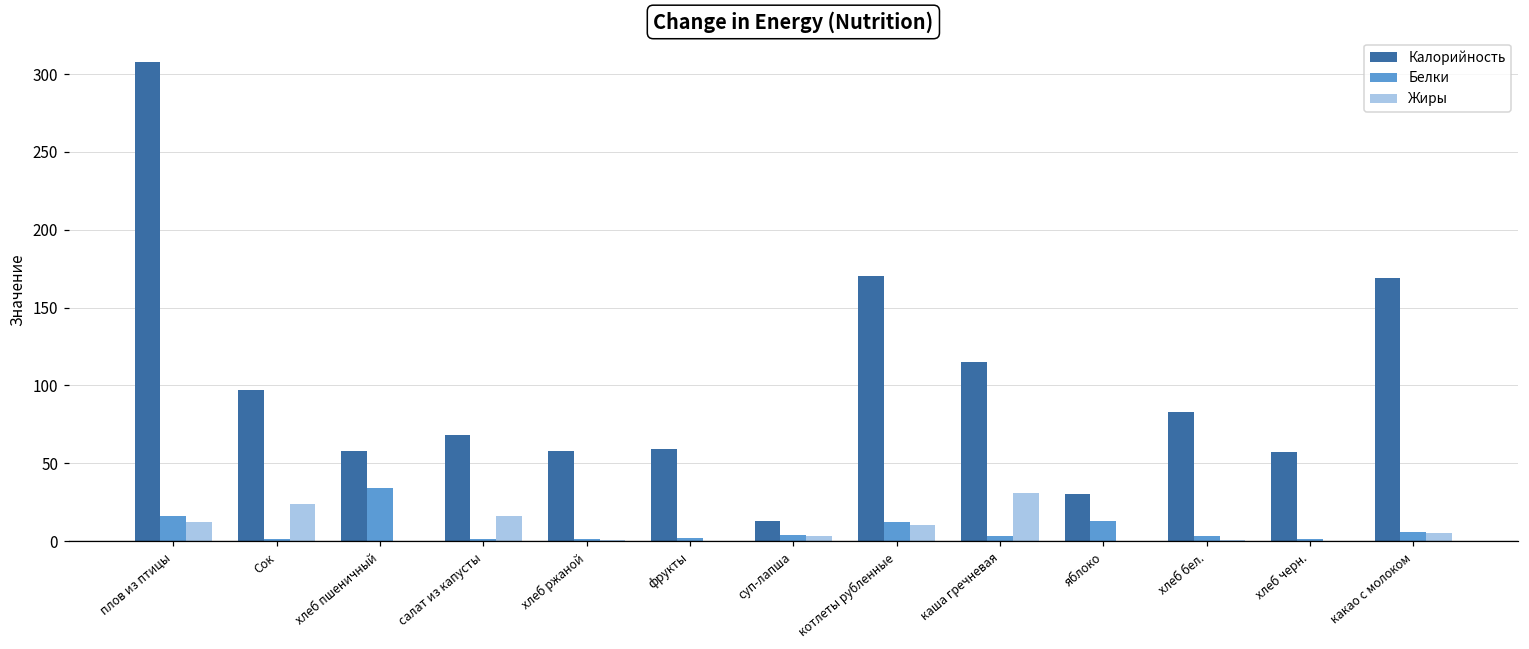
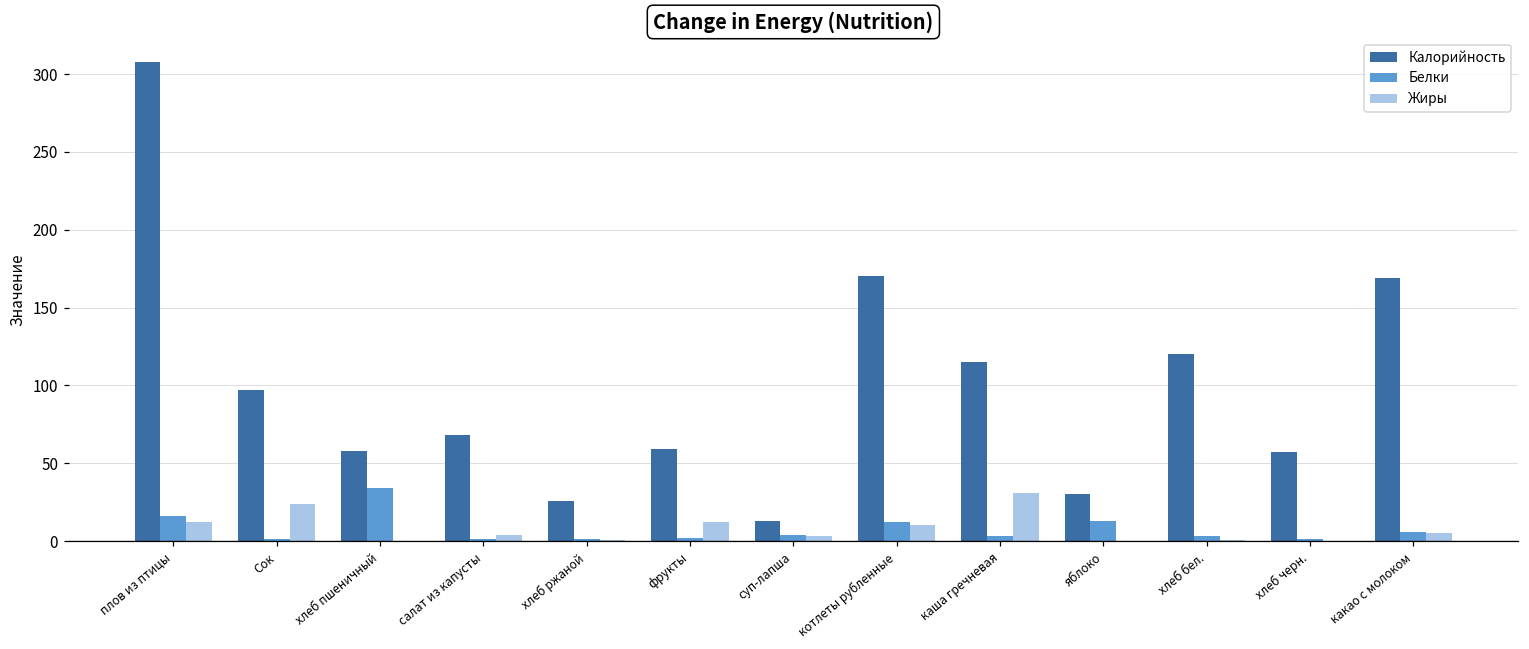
  {
    "Калорийность": {
      "плов из птицы": 308,
      "Сок": 97,
      "хлеб пшеничный": 58,
      "салат из капусты": 68,
-     "хлеб ржаной": 58,
+     "хлеб ржаной": 26,
      "фрукты": 59,
      "суп-лапша": 13,
      "котлеты рубленные": 170,
      "каша гречневая": 115,
      "яблоко": 30,
-     "хлеб бел.": 83,
+     "хлеб бел.": 120,
      "хлеб черн.": 57,
      "какао с молоком": 169
    },
    "Белки": {
      "плов из птицы": 16,
      "хлеб пшеничный": 34,
      "суп-лапша": 4,
      "котлеты рубленные": 12,
      "каша гречневая": 3,
      "яблоко": 13,
      "хлеб бел.": 3,
      "какао с молоком": 6
    },
    "Жиры": {
      "плов из птицы": 12,
      "Сок": 24,
-     "салат из капусты": 16,
-     "фрукты": 0,
+     "салат из капусты": 4,
+     "фрукты": 12,
      "суп-лапша": 3,
      "котлеты рубленные": 10,
      "каша гречневая": 31,
      "яблоко": 0,
      "какао с молоком": 5
    }
  }
